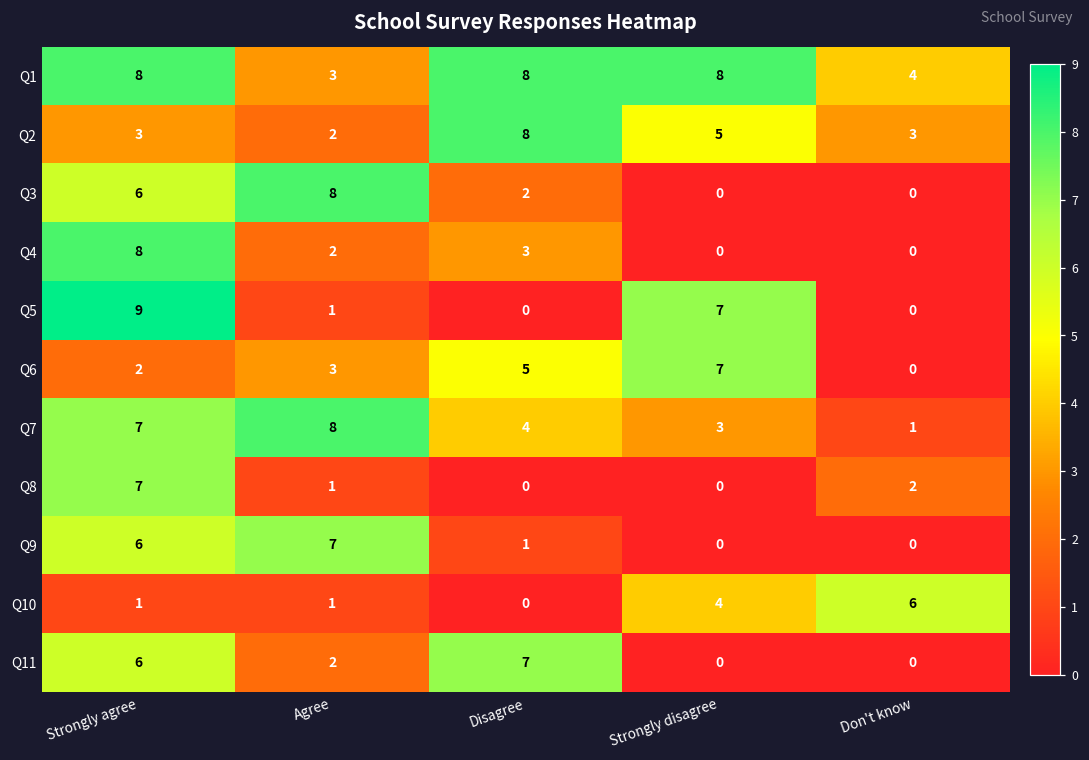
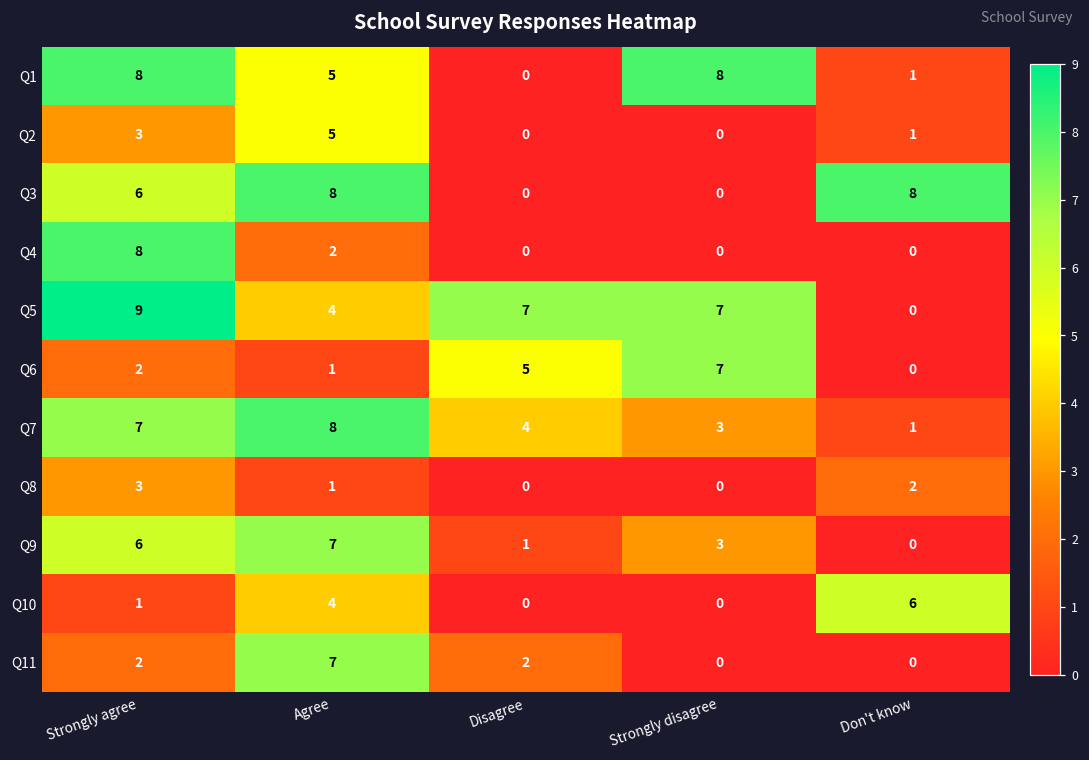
  {
    "Q1": {
      "Strongly agree": 8,
-     "Agree": 3,
-     "Disagree": 8,
+     "Agree": 5,
+     "Disagree": 0,
      "Strongly disagree": 8,
-     "Don't know": 4
+     "Don't know": 1
    },
    "Q2": {
      "Strongly agree": 3,
-     "Agree": 2,
-     "Disagree": 8,
-     "Strongly disagree": 5,
-     "Don't know": 3
+     "Agree": 5,
+     "Disagree": 0,
+     "Strongly disagree": 0,
+     "Don't know": 1
    },
    "Q3": {
      "Strongly agree": 6,
      "Agree": 8,
-     "Disagree": 2,
+     "Disagree": 0,
      "Strongly disagree": 0,
-     "Don't know": 0
+     "Don't know": 8
    },
    "Q4": {
      "Strongly agree": 8,
      "Agree": 2,
-     "Disagree": 3,
+     "Disagree": 0,
      "Strongly disagree": 0,
      "Don't know": 0
    },
    "Q5": {
      "Strongly agree": 9,
-     "Agree": 1,
-     "Disagree": 0,
+     "Agree": 4,
+     "Disagree": 7,
      "Strongly disagree": 7,
      "Don't know": 0
    },
    "Q6": {
      "Strongly agree": 2,
-     "Agree": 3,
+     "Agree": 1,
      "Disagree": 5,
      "Strongly disagree": 7,
      "Don't know": 0
    },
    "Q7": {
      "Strongly agree": 7,
      "Agree": 8,
      "Disagree": 4,
      "Strongly disagree": 3,
      "Don't know": 1
    },
    "Q8": {
-     "Strongly agree": 7,
+     "Strongly agree": 3,
      "Agree": 1,
      "Disagree": 0,
      "Strongly disagree": 0,
      "Don't know": 2
    },
    "Q9": {
      "Strongly agree": 6,
      "Agree": 7,
      "Disagree": 1,
-     "Strongly disagree": 0,
+     "Strongly disagree": 3,
      "Don't know": 0
    },
    "Q10": {
      "Strongly agree": 1,
-     "Agree": 1,
+     "Agree": 4,
      "Disagree": 0,
-     "Strongly disagree": 4,
+     "Strongly disagree": 0,
      "Don't know": 6
    },
    "Q11": {
-     "Strongly agree": 6,
-     "Agree": 2,
-     "Disagree": 7,
+     "Strongly agree": 2,
+     "Agree": 7,
+     "Disagree": 2,
      "Strongly disagree": 0,
      "Don't know": 0
    }
  }
